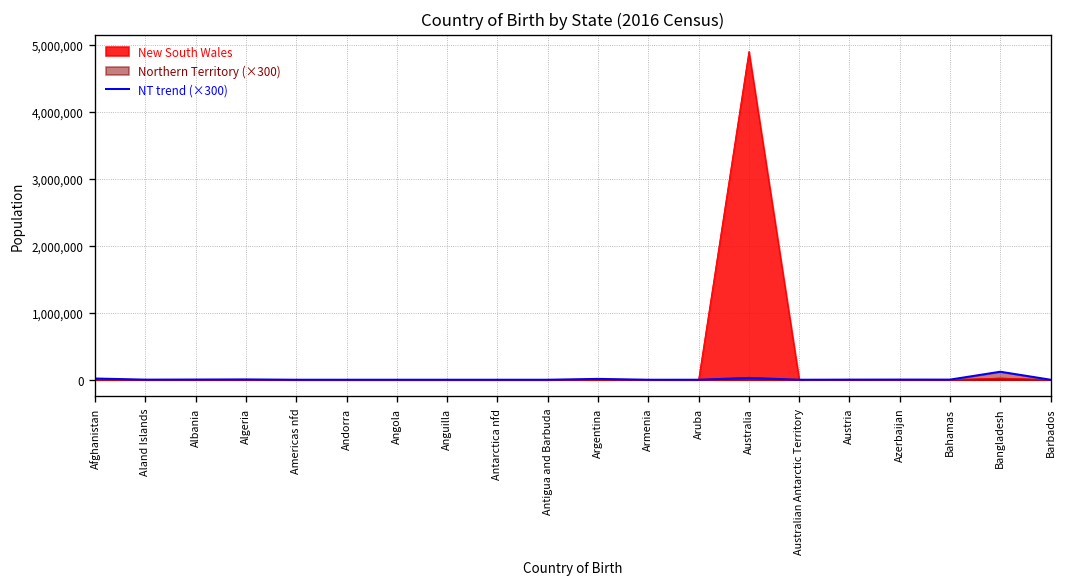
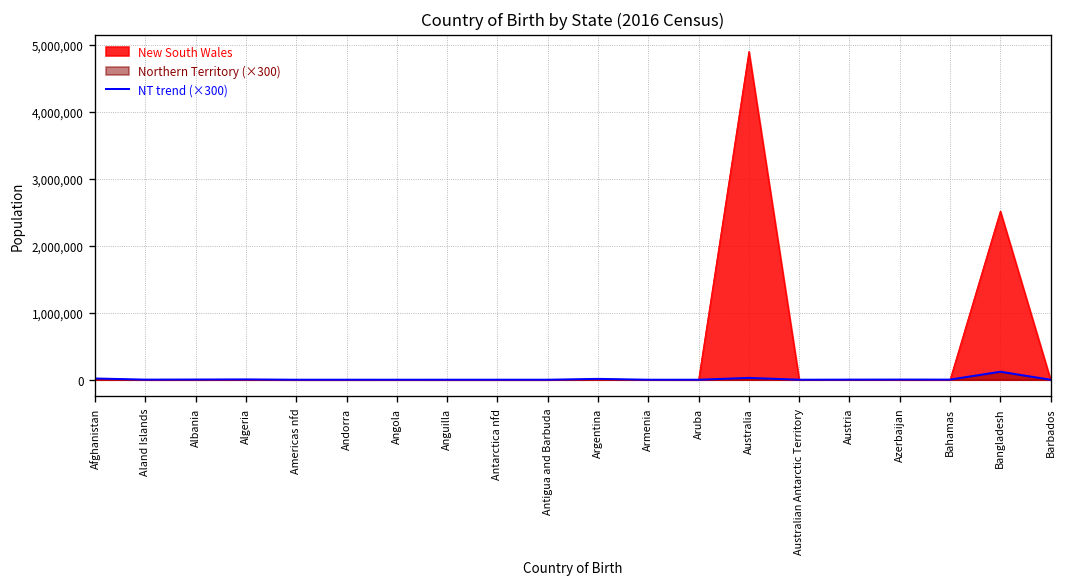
  {
    "New South Wales": {
      "Australia": "4,900,000",
-     "Bangladesh": "0"
+     "Bangladesh": "2,500,000"
    },
    "Northern Territory (×300)": {
      "Australia": "0",
      "Bangladesh": "100,000"
    }
  }
